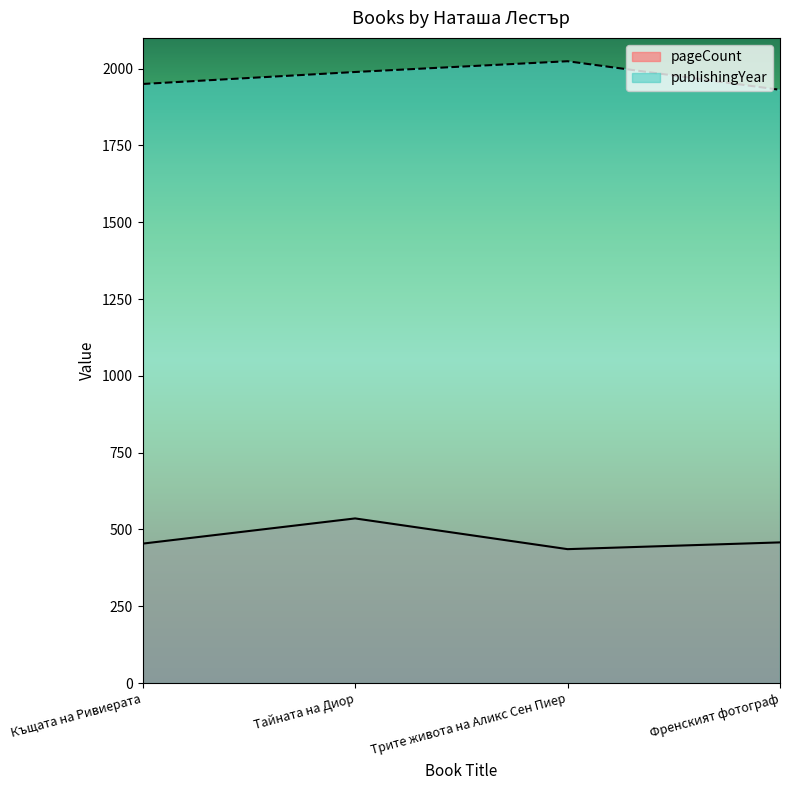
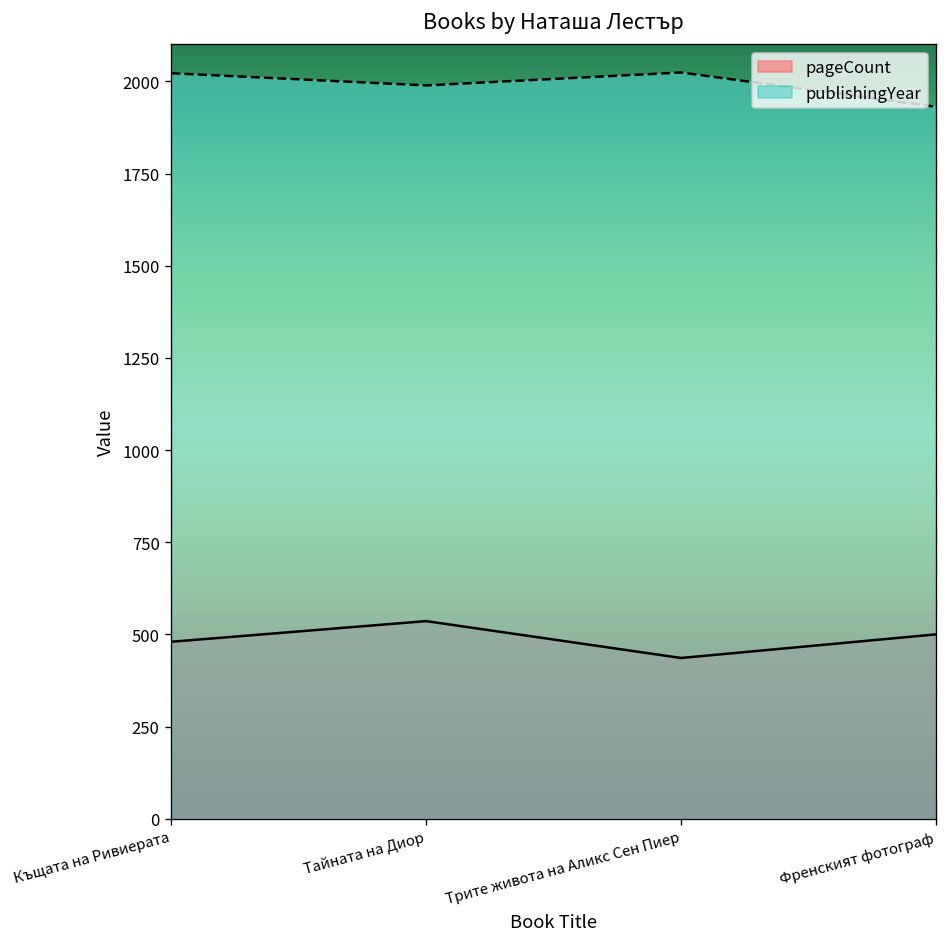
  {
    "pageCount": {
-     "Къщата на Ривиерата": 450,
+     "Къщата на Ривиерата": 480,
      "Тайната на Диор": 540,
      "Трите живота на Аликс Сен Пиер": 440,
-     "Френският фотограф": 460
+     "Френският фотограф": 500
    },
    "publishingYear": {
-     "Къщата на Ривиерата": 1950,
+     "Къщата на Ривиерата": 2020,
      "Тайната на Диор": 1990,
      "Трите живота на Аликс Сен Пиер": 2020,
      "Френският фотограф": 1930
    }
  }
